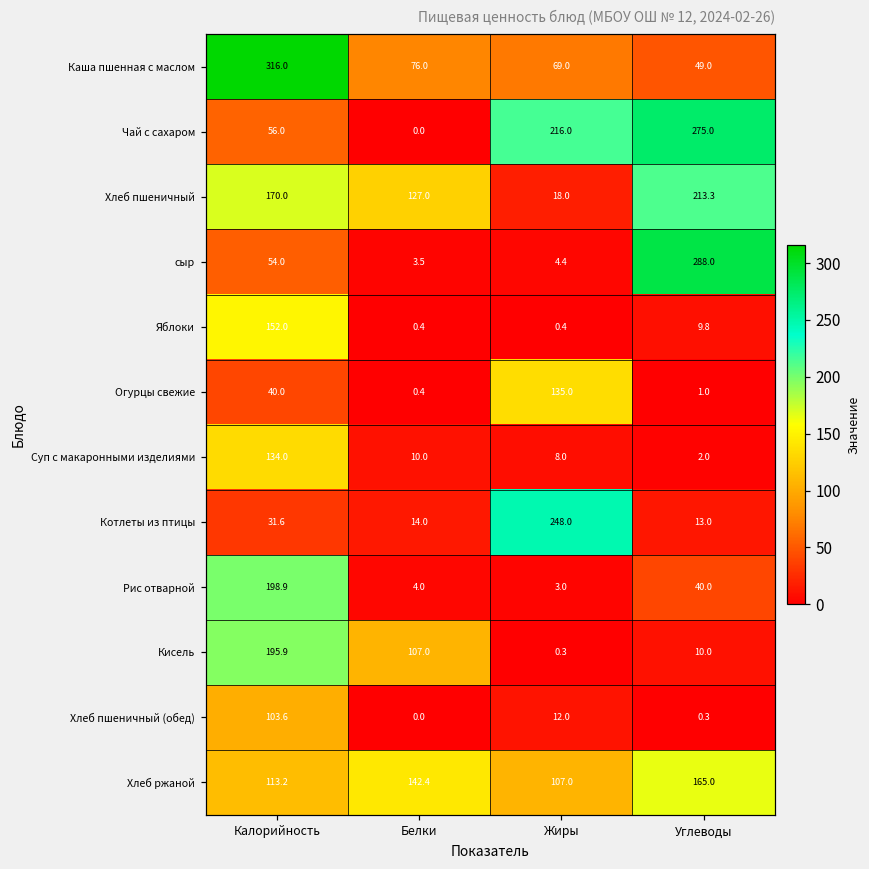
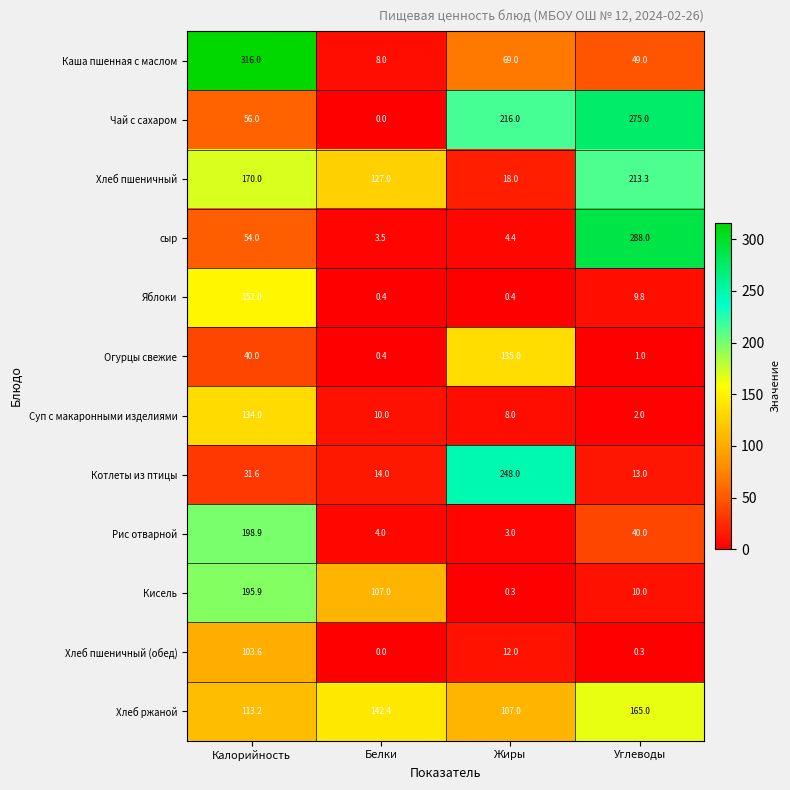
  {
    "Каша пшенная с маслом": {
      "Калорийность": 316.0,
-     "Белки": 76.0,
+     "Белки": 8.0,
      "Жиры": 69.0,
      "Углеводы": 49.0
    },
    "Чай с сахаром": {
      "Калорийность": 56.0,
      "Белки": 0.0,
      "Жиры": 216.0,
      "Углеводы": 275.0
    },
    "Хлеб пшеничный": {
      "Калорийность": 170.0,
      "Белки": 127.0,
      "Жиры": 18.0,
      "Углеводы": 213.3
    },
    "сыр": {
      "Калорийность": 54.0,
      "Белки": 3.5,
      "Жиры": 4.4,
      "Углеводы": 288.0
    },
    "Яблоки": {
      "Калорийность": 152.0,
      "Белки": 0.4,
      "Жиры": 0.4,
      "Углеводы": 9.8
    },
    "Огурцы свежие": {
      "Калорийность": 40.0,
      "Белки": 0.4,
      "Жиры": 135.0,
      "Углеводы": 1.0
    },
    "Суп с макаронными изделиями": {
      "Калорийность": 134.0,
      "Белки": 10.0,
      "Жиры": 8.0,
      "Углеводы": 2.0
    },
    "Котлеты из птицы": {
      "Калорийность": 31.6,
      "Белки": 14.0,
      "Жиры": 248.0,
      "Углеводы": 13.0
    },
    "Рис отварной": {
      "Калорийность": 198.9,
      "Белки": 4.0,
      "Жиры": 3.0,
      "Углеводы": 40.0
    },
    "Кисель": {
      "Калорийность": 195.9,
      "Белки": 107.0,
      "Жиры": 0.3,
      "Углеводы": 10.0
    },
    "Хлеб пшеничный (обед)": {
      "Калорийность": 103.6,
      "Белки": 0.0,
      "Жиры": 12.0,
      "Углеводы": 0.3
    },
    "Хлеб ржаной": {
      "Калорийность": 113.2,
      "Белки": 142.4,
      "Жиры": 107.0,
      "Углеводы": 165.0
    }
  }
